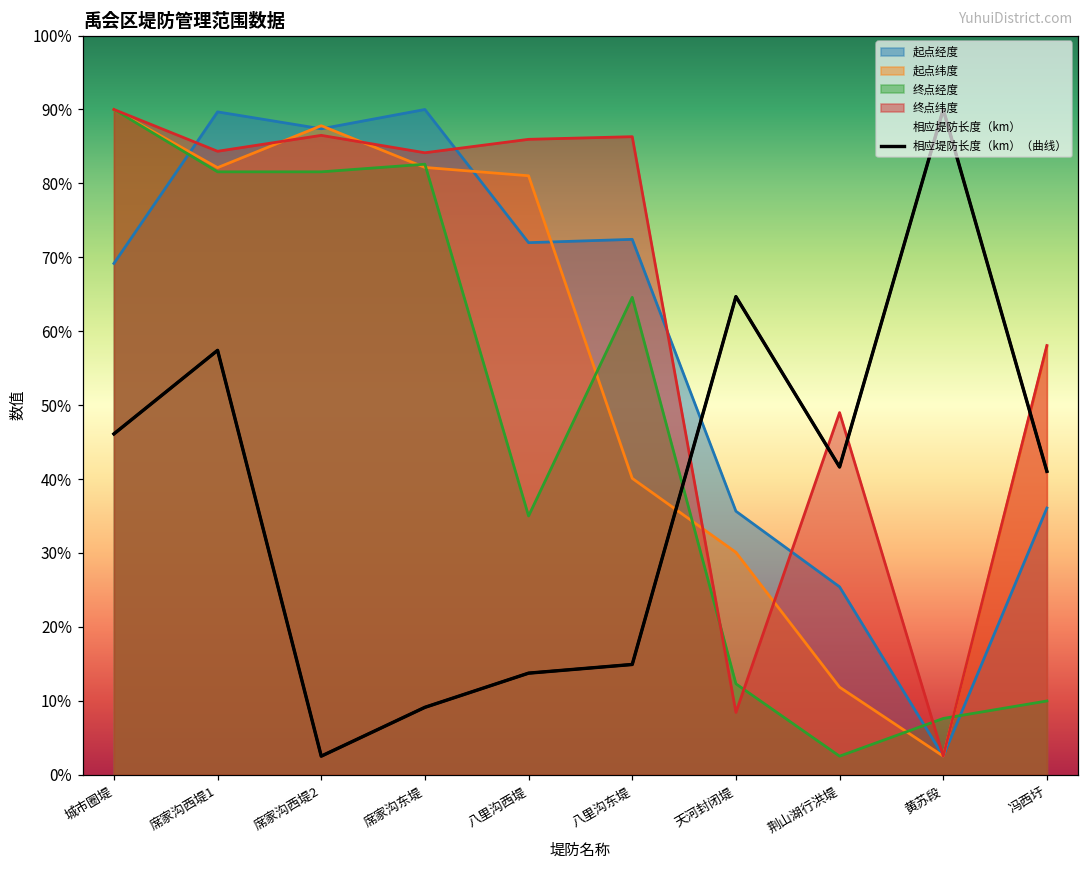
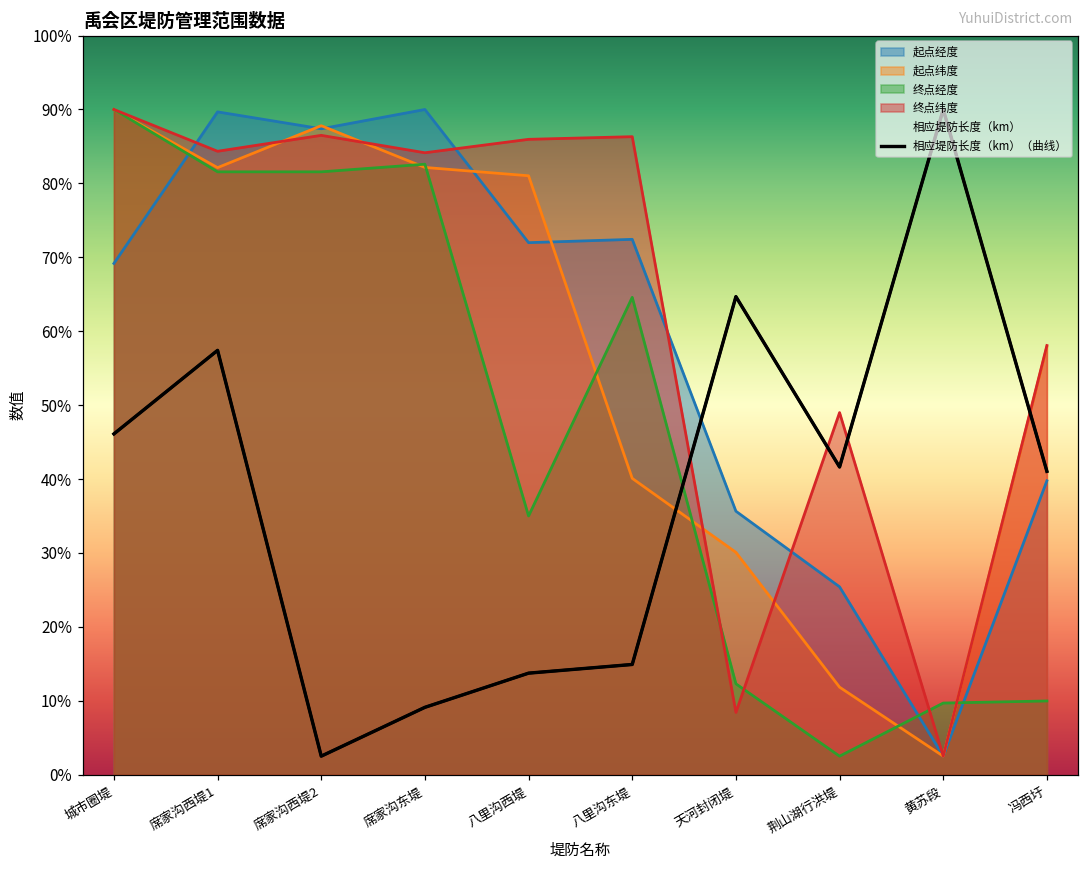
  {
    "起点经度": {
      "城市圈堤": "69%",
      "席家沟西堤1": "90%",
      "席家沟西堤2": "87%",
      "席家沟东堤": "90%",
      "八里沟西堤": "72%",
      "八里沟东堤": "72%",
      "天河封闭堤": "36%",
      "荆山湖行洪堤": "25%",
-     "冯西圩": "36%"
+     "冯西圩": "40%"
    },
    "起点纬度": {
      "席家沟西堤1": "82%",
      "席家沟西堤2": "88%",
      "席家沟东堤": "82%",
      "八里沟西堤": "81%",
      "八里沟东堤": "40%",
      "天河封闭堤": "30%",
      "荆山湖行洪堤": "12%"
    },
    "终点经度": {
      "席家沟西堤1": "82%",
      "席家沟西堤2": "82%",
      "席家沟东堤": "83%",
      "八里沟西堤": "35%",
      "八里沟东堤": "65%",
      "天河封闭堤": "12%",
      "荆山湖行洪堤": "3%",
-     "黄苏段": "8%",
+     "黄苏段": "10%",
      "冯西圩": "10%"
    },
    "终点纬度": {
      "席家沟西堤1": "84%",
      "席家沟西堤2": "87%",
      "席家沟东堤": "84%",
      "八里沟西堤": "86%",
      "八里沟东堤": "86%",
      "天河封闭堤": "8%",
      "荆山湖行洪堤": "49%"
    },
    "相应堤防长度（km）": {
      "城市圈堤": "46%",
      "席家沟西堤1": "57%",
      "席家沟西堤2": "3%",
      "席家沟东堤": "9%",
      "八里沟西堤": "14%",
      "八里沟东堤": "15%",
      "天河封闭堤": "65%",
      "荆山湖行洪堤": "42%",
      "冯西圩": "41%"
    }
  }
